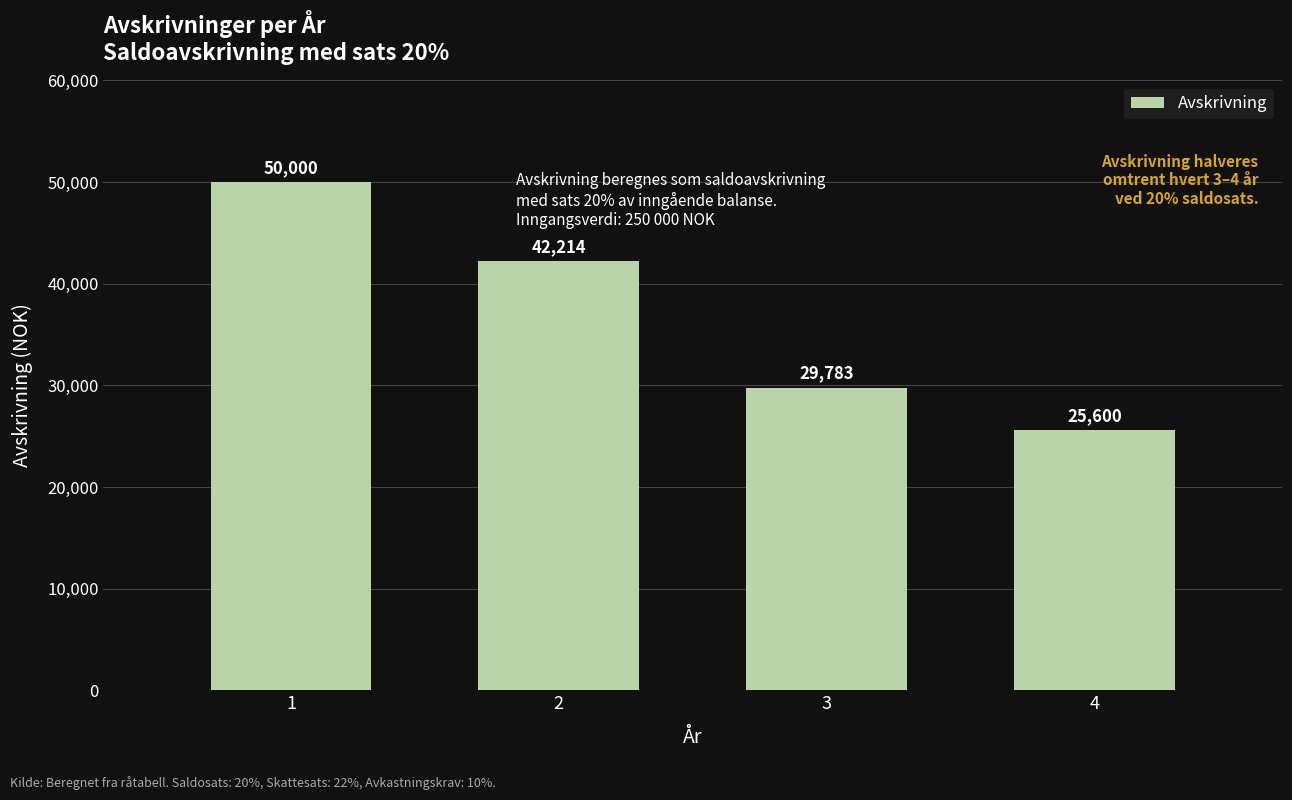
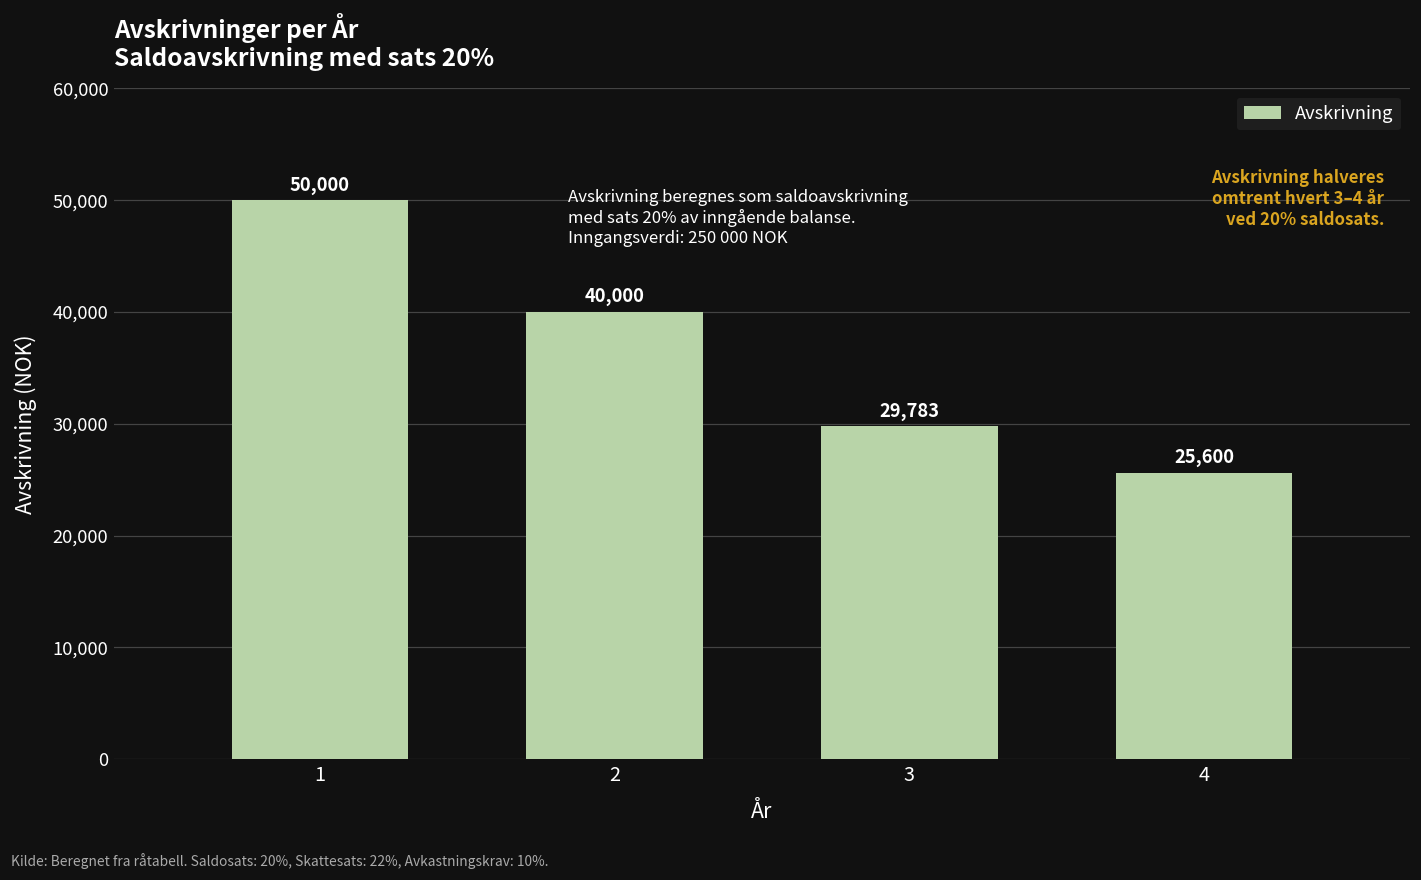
  {
    "1": "50,000",
-   "2": "42,214",
+   "2": "40,000",
    "3": "29,783",
    "4": "25,600"
  }
